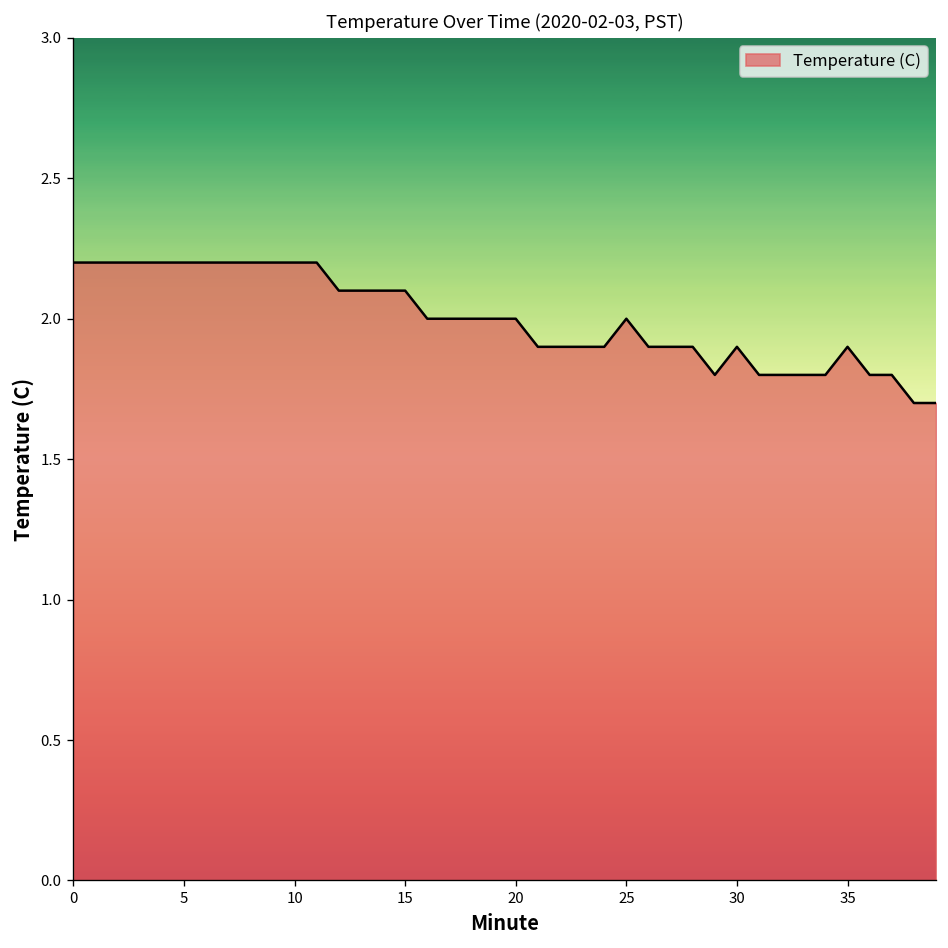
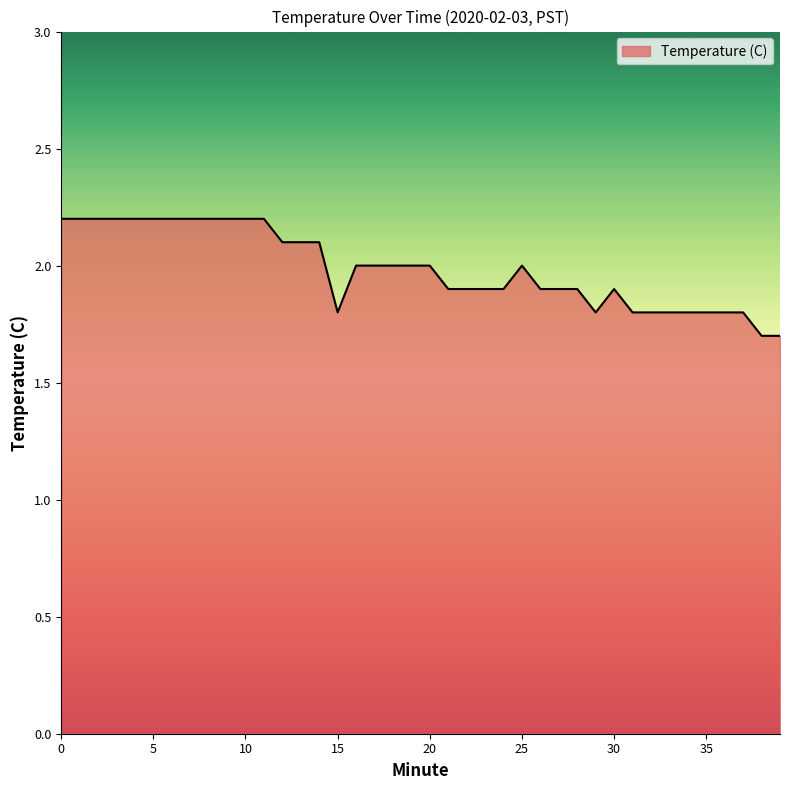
  {
    "0": 2.2,
    "5": 2.2,
    "10": 2.2,
-   "15": 2.1,
+   "15": 1.8,
    "20": 2.0,
    "25": 2.0,
    "30": 1.9,
-   "35": 1.9
+   "35": 1.8
  }
